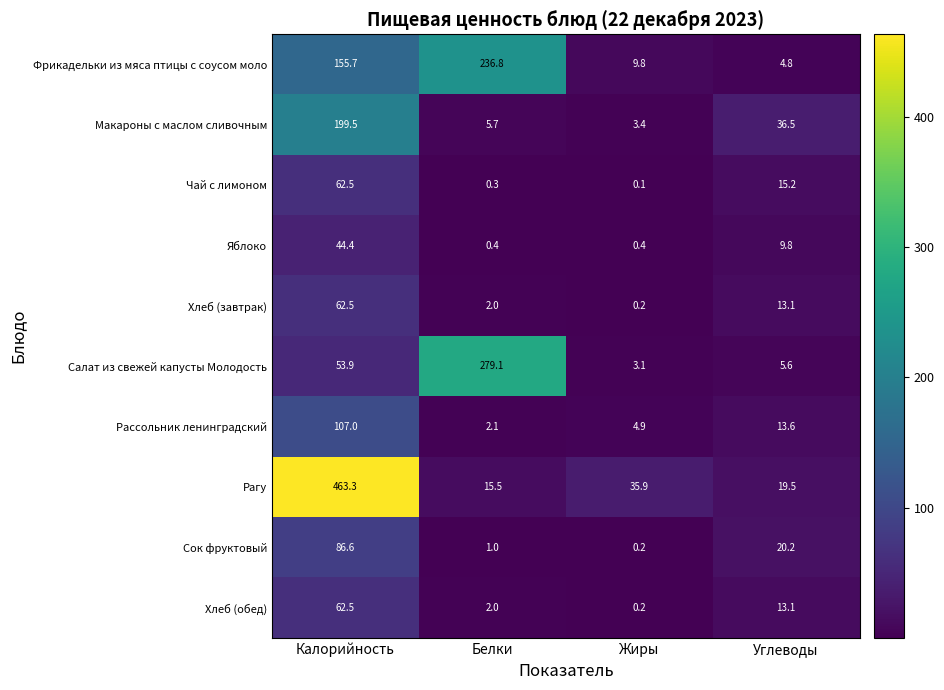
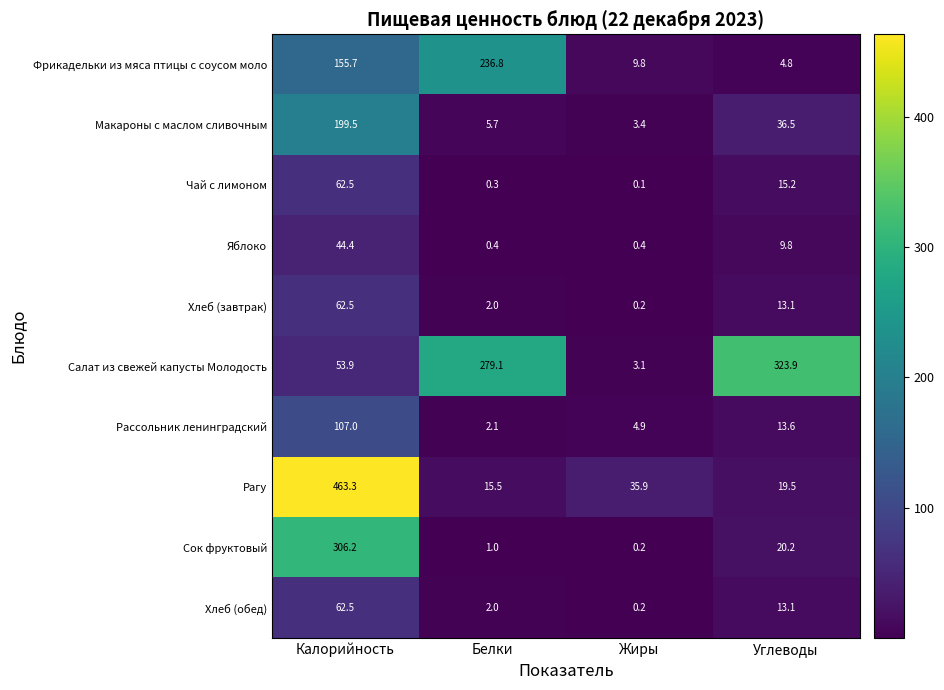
  {
    "Фрикадельки из мяса птицы с соусом моло": {
      "Калорийность": 155.7,
      "Белки": 236.8,
      "Жиры": 9.8,
      "Углеводы": 4.8
    },
    "Макароны с маслом сливочным": {
      "Калорийность": 199.5,
      "Белки": 5.7,
      "Жиры": 3.4,
      "Углеводы": 36.5
    },
    "Чай с лимоном": {
      "Калорийность": 62.5,
      "Белки": 0.3,
      "Жиры": 0.1,
      "Углеводы": 15.2
    },
    "Яблоко": {
      "Калорийность": 44.4,
      "Белки": 0.4,
      "Жиры": 0.4,
      "Углеводы": 9.8
    },
    "Хлеб (завтрак)": {
      "Калорийность": 62.5,
      "Белки": 2.0,
      "Жиры": 0.2,
      "Углеводы": 13.1
    },
    "Салат из свежей капусты Молодость": {
      "Калорийность": 53.9,
      "Белки": 279.1,
      "Жиры": 3.1,
-     "Углеводы": 5.6
+     "Углеводы": 323.9
    },
    "Рассольник ленинградский": {
      "Калорийность": 107.0,
      "Белки": 2.1,
      "Жиры": 4.9,
      "Углеводы": 13.6
    },
    "Рагу": {
      "Калорийность": 463.3,
      "Белки": 15.5,
      "Жиры": 35.9,
      "Углеводы": 19.5
    },
    "Сок фруктовый": {
-     "Калорийность": 86.6,
+     "Калорийность": 306.2,
      "Белки": 1.0,
      "Жиры": 0.2,
      "Углеводы": 20.2
    },
    "Хлеб (обед)": {
      "Калорийность": 62.5,
      "Белки": 2.0,
      "Жиры": 0.2,
      "Углеводы": 13.1
    }
  }
